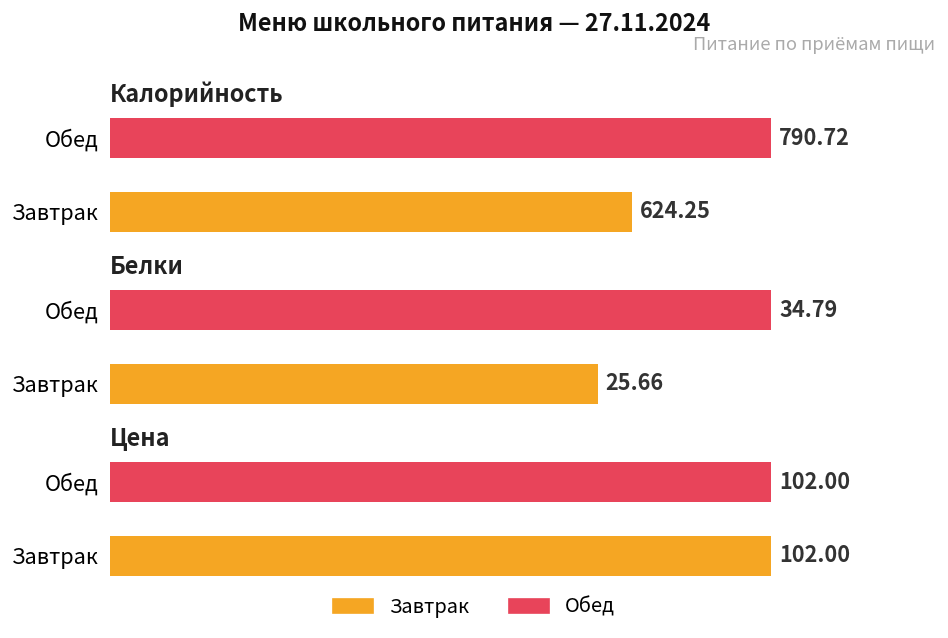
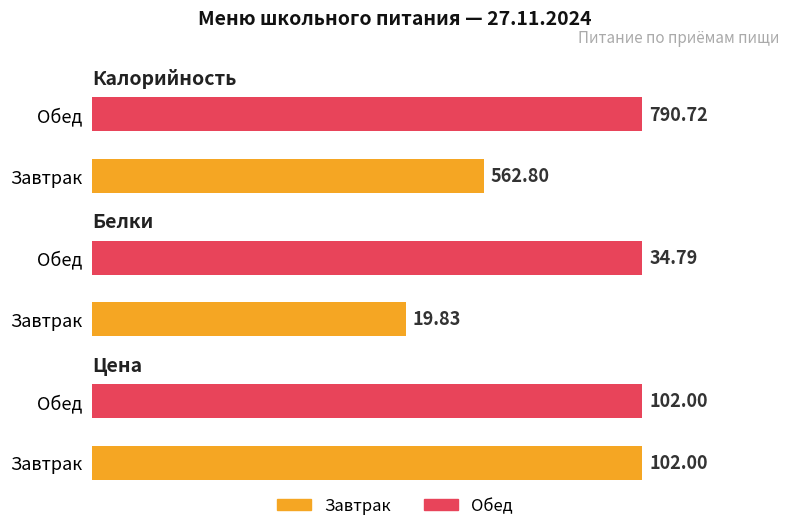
  {
    "Калорийность": {
      "Обед": 790.72,
-     "Завтрак": 624.25
+     "Завтрак": 562.80
    },
    "Белки": {
      "Обед": 34.79,
-     "Завтрак": 25.66
+     "Завтрак": 19.83
    },
    "Цена": {
      "Обед": 102.00,
      "Завтрак": 102.00
    }
  }
